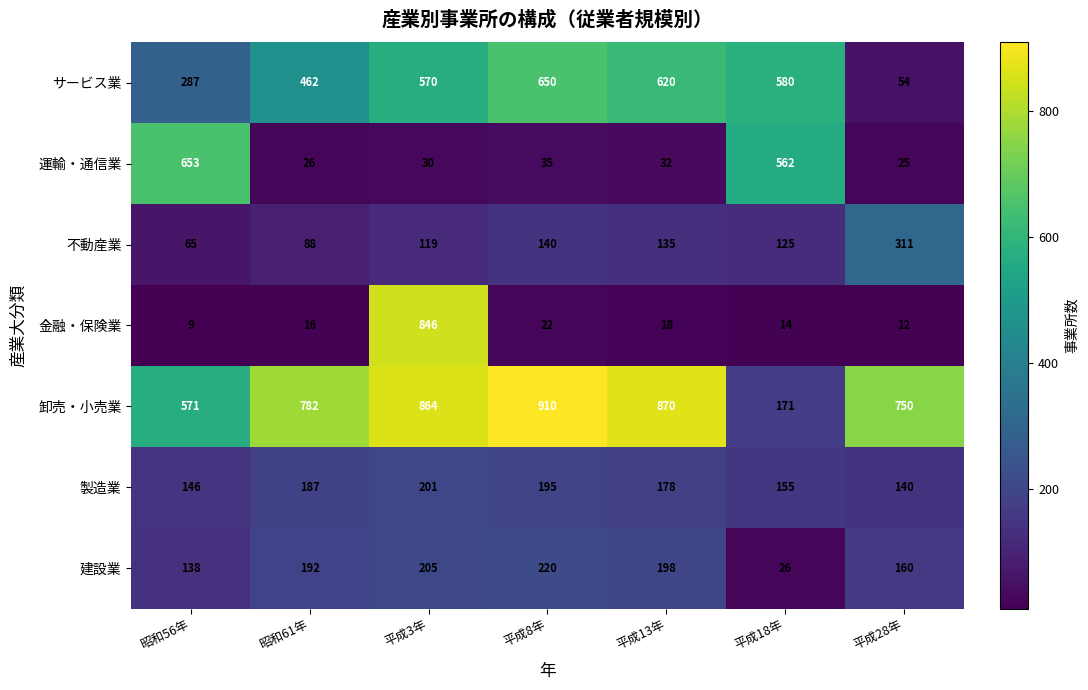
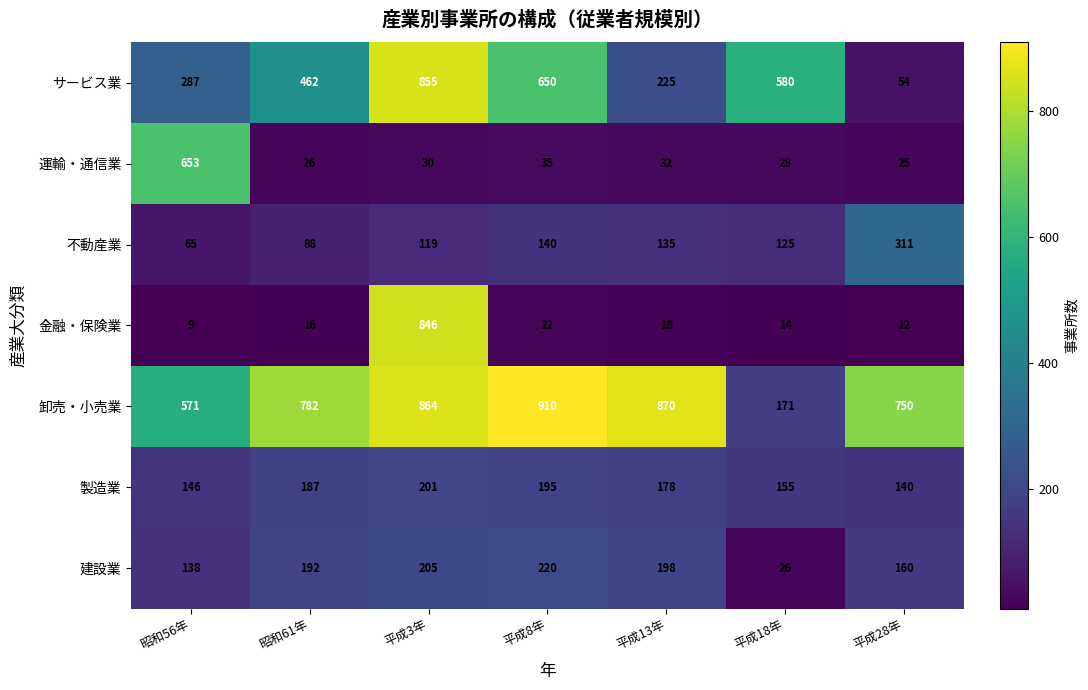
  {
    "サービス業": {
      "昭和56年": 287,
      "昭和61年": 462,
-     "平成3年": 570,
+     "平成3年": 855,
      "平成8年": 650,
-     "平成13年": 620,
+     "平成13年": 225,
      "平成18年": 580,
      "平成28年": 54
    },
    "運輸・通信業": {
      "昭和56年": 653,
      "昭和61年": 26,
      "平成3年": 30,
      "平成8年": 35,
      "平成13年": 32,
-     "平成18年": 562,
+     "平成18年": 28,
      "平成28年": 25
    },
    "不動産業": {
      "昭和56年": 65,
      "昭和61年": 88,
      "平成3年": 119,
      "平成8年": 140,
      "平成13年": 135,
      "平成18年": 125,
      "平成28年": 311
    },
    "金融・保険業": {
      "昭和56年": 9,
      "昭和61年": 16,
      "平成3年": 846,
      "平成8年": 22,
      "平成13年": 18,
      "平成18年": 14,
      "平成28年": 12
    },
    "卸売・小売業": {
      "昭和56年": 571,
      "昭和61年": 782,
      "平成3年": 864,
      "平成8年": 910,
      "平成13年": 870,
      "平成18年": 171,
      "平成28年": 750
    },
    "製造業": {
      "昭和56年": 146,
      "昭和61年": 187,
      "平成3年": 201,
      "平成8年": 195,
      "平成13年": 178,
      "平成18年": 155,
      "平成28年": 140
    },
    "建設業": {
      "昭和56年": 138,
      "昭和61年": 192,
      "平成3年": 205,
      "平成8年": 220,
      "平成13年": 198,
      "平成18年": 26,
      "平成28年": 160
    }
  }
